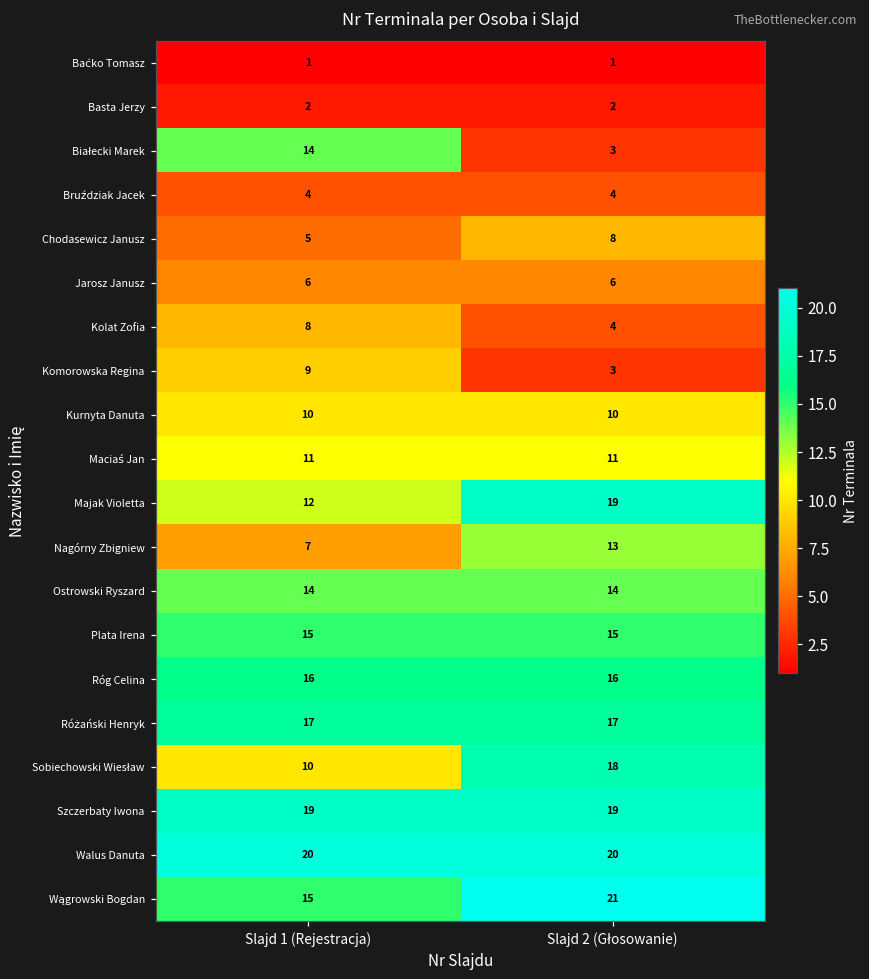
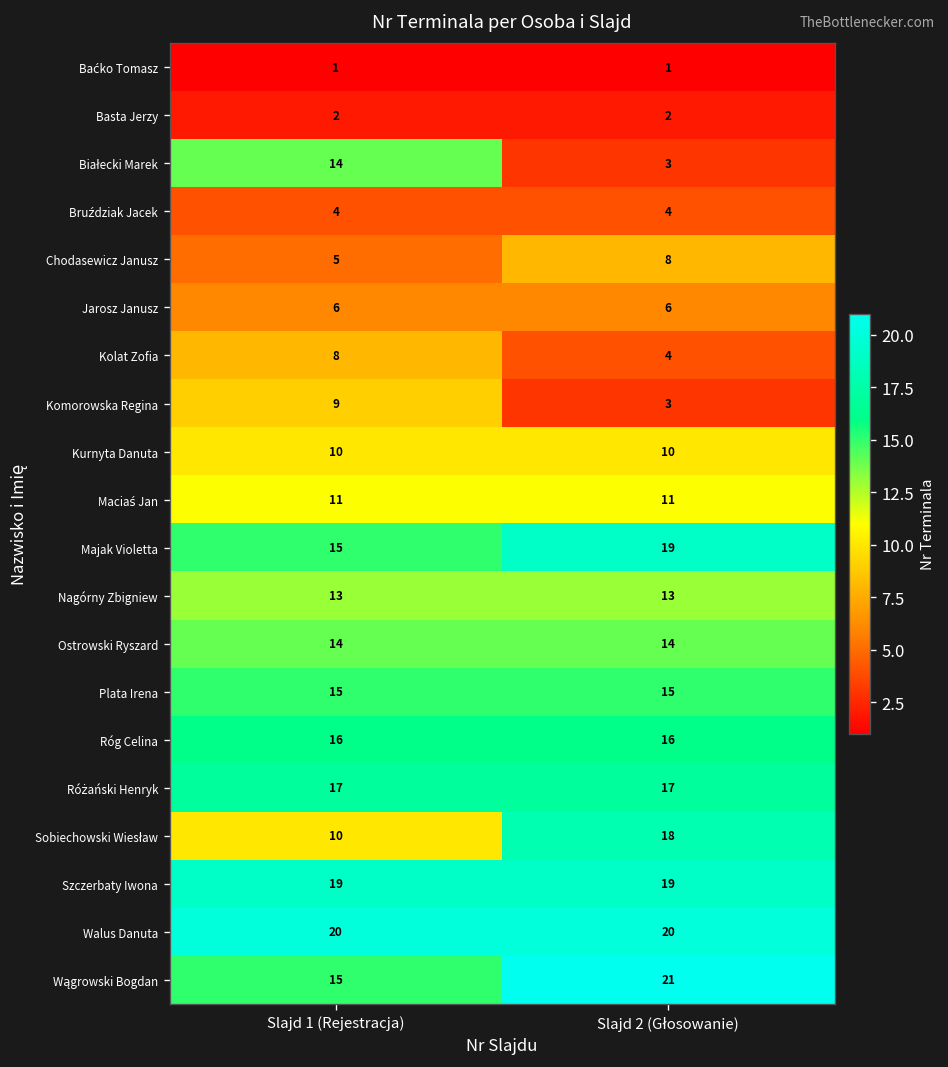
  {
    "Baćko Tomasz": {
      "Slajd 1 (Rejestracja)": 1,
      "Slajd 2 (Głosowanie)": 1
    },
    "Basta Jerzy": {
      "Slajd 1 (Rejestracja)": 2,
      "Slajd 2 (Głosowanie)": 2
    },
    "Białecki Marek": {
      "Slajd 1 (Rejestracja)": 14,
      "Slajd 2 (Głosowanie)": 3
    },
    "Bruździak Jacek": {
      "Slajd 1 (Rejestracja)": 4,
      "Slajd 2 (Głosowanie)": 4
    },
    "Chodasewicz Janusz": {
      "Slajd 1 (Rejestracja)": 5,
      "Slajd 2 (Głosowanie)": 8
    },
    "Jarosz Janusz": {
      "Slajd 1 (Rejestracja)": 6,
      "Slajd 2 (Głosowanie)": 6
    },
    "Kolat Zofia": {
      "Slajd 1 (Rejestracja)": 8,
      "Slajd 2 (Głosowanie)": 4
    },
    "Komorowska Regina": {
      "Slajd 1 (Rejestracja)": 9,
      "Slajd 2 (Głosowanie)": 3
    },
    "Kurnyta Danuta": {
      "Slajd 1 (Rejestracja)": 10,
      "Slajd 2 (Głosowanie)": 10
    },
    "Maciaś Jan": {
      "Slajd 1 (Rejestracja)": 11,
      "Slajd 2 (Głosowanie)": 11
    },
    "Majak Violetta": {
-     "Slajd 1 (Rejestracja)": 12,
+     "Slajd 1 (Rejestracja)": 15,
      "Slajd 2 (Głosowanie)": 19
    },
    "Nagórny Zbigniew": {
-     "Slajd 1 (Rejestracja)": 7,
+     "Slajd 1 (Rejestracja)": 13,
      "Slajd 2 (Głosowanie)": 13
    },
    "Ostrowski Ryszard": {
      "Slajd 1 (Rejestracja)": 14,
      "Slajd 2 (Głosowanie)": 14
    },
    "Plata Irena": {
      "Slajd 1 (Rejestracja)": 15,
      "Slajd 2 (Głosowanie)": 15
    },
    "Róg Celina": {
      "Slajd 1 (Rejestracja)": 16,
      "Slajd 2 (Głosowanie)": 16
    },
    "Różański Henryk": {
      "Slajd 1 (Rejestracja)": 17,
      "Slajd 2 (Głosowanie)": 17
    },
    "Sobiechowski Wiesław": {
      "Slajd 1 (Rejestracja)": 10,
      "Slajd 2 (Głosowanie)": 18
    },
    "Szczerbaty Iwona": {
      "Slajd 1 (Rejestracja)": 19,
      "Slajd 2 (Głosowanie)": 19
    },
    "Walus Danuta": {
      "Slajd 1 (Rejestracja)": 20,
      "Slajd 2 (Głosowanie)": 20
    },
    "Wągrowski Bogdan": {
      "Slajd 1 (Rejestracja)": 15,
      "Slajd 2 (Głosowanie)": 21
    }
  }
